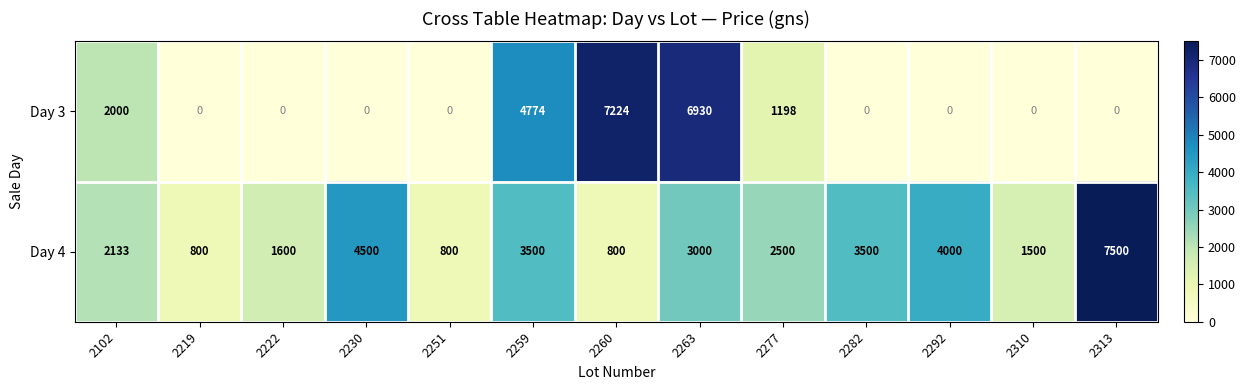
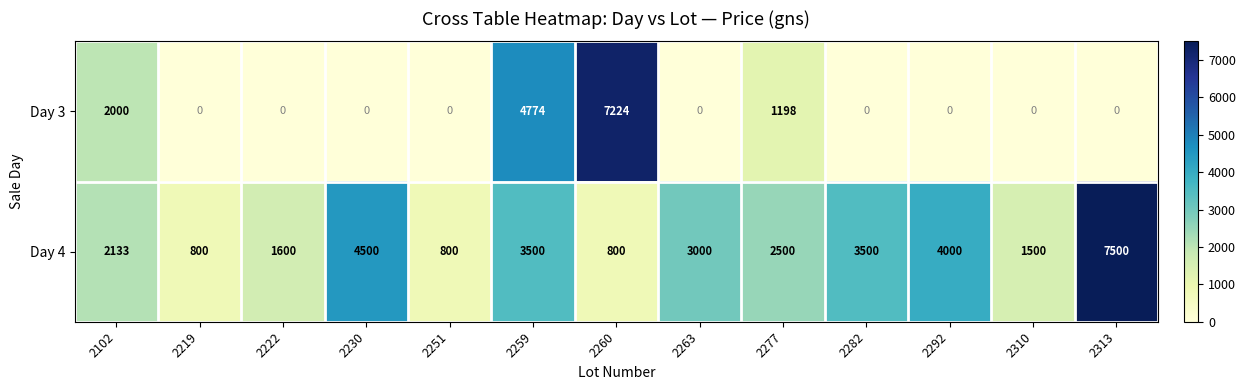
  {
    "Day 3": {
      "2102": 2000,
      "2219": 0,
      "2222": 0,
      "2230": 0,
      "2251": 0,
      "2259": 4774,
      "2260": 7224,
-     "2263": 6930,
+     "2263": 0,
      "2277": 1198,
      "2282": 0,
      "2292": 0,
      "2310": 0,
      "2313": 0
    },
    "Day 4": {
      "2102": 2133,
      "2219": 800,
      "2222": 1600,
      "2230": 4500,
      "2251": 800,
      "2259": 3500,
      "2260": 800,
      "2263": 3000,
      "2277": 2500,
      "2282": 3500,
      "2292": 4000,
      "2310": 1500,
      "2313": 7500
    }
  }
